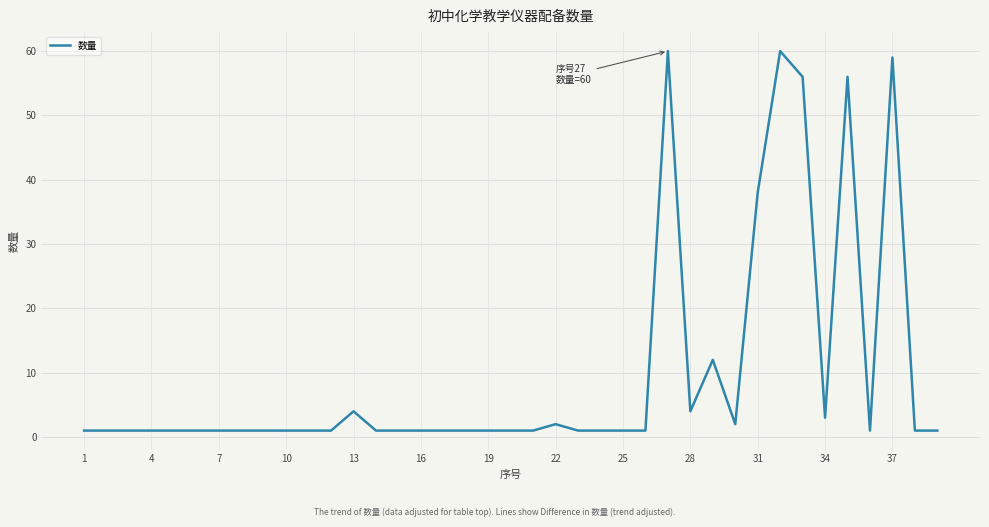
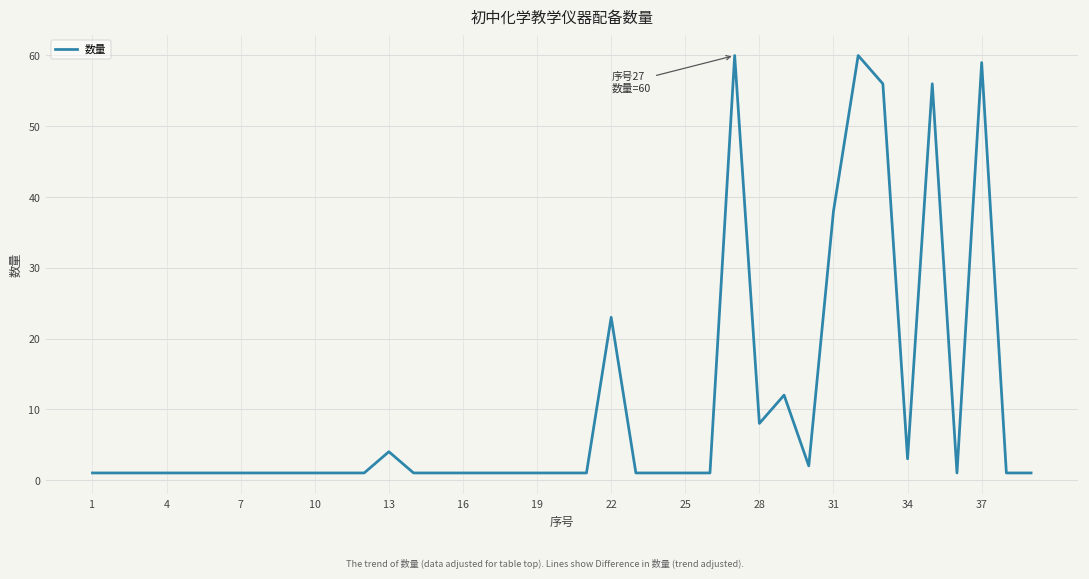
  {
    "1": 1,
    "4": 1,
    "7": 1,
    "10": 1,
    "13": 4,
    "16": 1,
    "19": 1,
-   "22": 2,
+   "22": 23,
    "25": 1,
-   "28": 4,
+   "28": 8,
    "31": 38,
    "34": 3,
    "37": 59
  }
